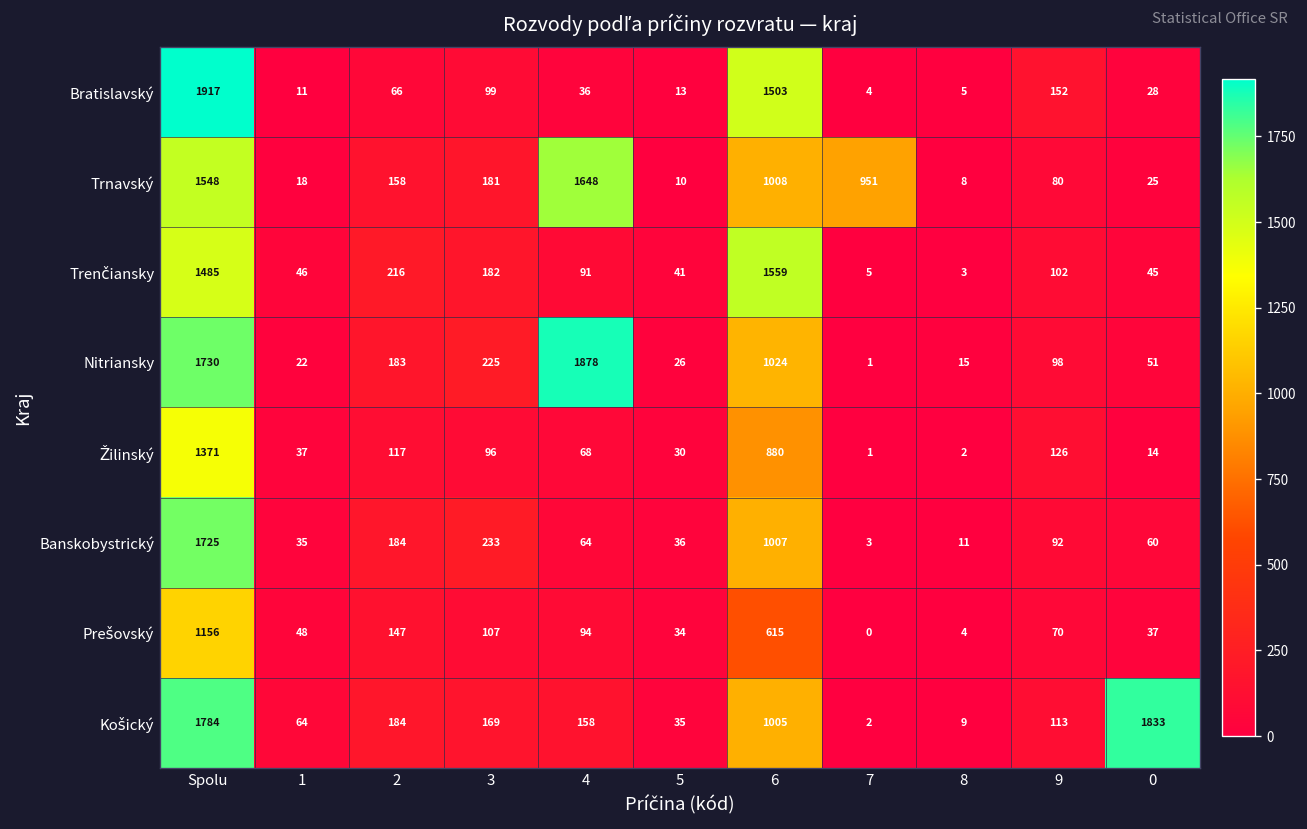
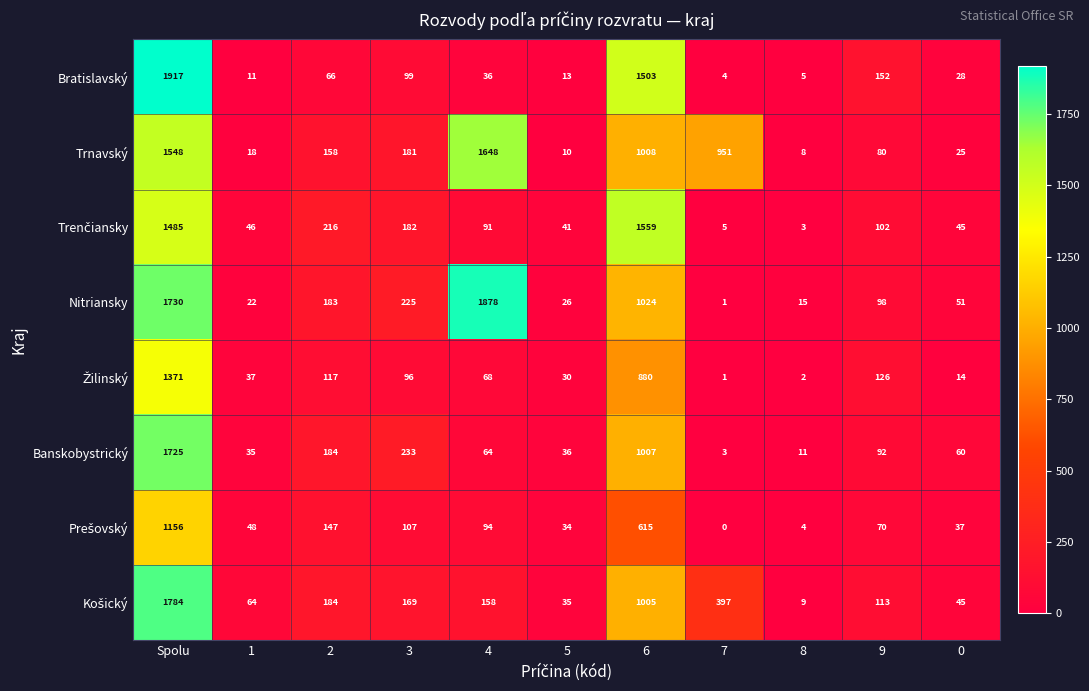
  {
    "Bratislavský": {
      "Spolu": 1917,
      "1": 11,
      "2": 66,
      "3": 99,
      "4": 36,
      "5": 13,
      "6": 1503,
      "7": 4,
      "8": 5,
      "9": 152,
      "0": 28
    },
    "Trnavský": {
      "Spolu": 1548,
      "1": 18,
      "2": 158,
      "3": 181,
      "4": 1648,
      "5": 10,
      "6": 1008,
      "7": 951,
      "8": 8,
      "9": 80,
      "0": 25
    },
    "Trenčiansky": {
      "Spolu": 1485,
      "1": 46,
      "2": 216,
      "3": 182,
      "4": 91,
      "5": 41,
      "6": 1559,
      "7": 5,
      "8": 3,
      "9": 102,
      "0": 45
    },
    "Nitriansky": {
      "Spolu": 1730,
      "1": 22,
      "2": 183,
      "3": 225,
      "4": 1878,
      "5": 26,
      "6": 1024,
      "7": 1,
      "8": 15,
      "9": 98,
      "0": 51
    },
    "Žilinský": {
      "Spolu": 1371,
      "1": 37,
      "2": 117,
      "3": 96,
      "4": 68,
      "5": 30,
      "6": 880,
      "7": 1,
      "8": 2,
      "9": 126,
      "0": 14
    },
    "Banskobystrický": {
      "Spolu": 1725,
      "1": 35,
      "2": 184,
      "3": 233,
      "4": 64,
      "5": 36,
      "6": 1007,
      "7": 3,
      "8": 11,
      "9": 92,
      "0": 60
    },
    "Prešovský": {
      "Spolu": 1156,
      "1": 48,
      "2": 147,
      "3": 107,
      "4": 94,
      "5": 34,
      "6": 615,
      "7": 0,
      "8": 4,
      "9": 70,
      "0": 37
    },
    "Košický": {
      "Spolu": 1784,
      "1": 64,
      "2": 184,
      "3": 169,
      "4": 158,
      "5": 35,
      "6": 1005,
-     "7": 2,
+     "7": 397,
      "8": 9,
      "9": 113,
-     "0": 1833
+     "0": 45
    }
  }
